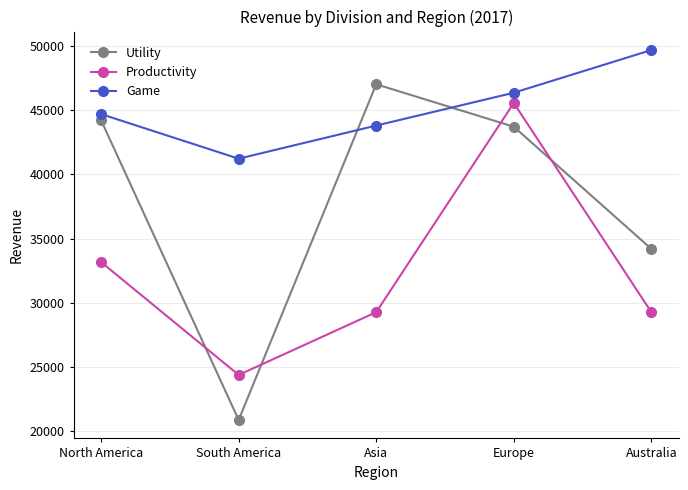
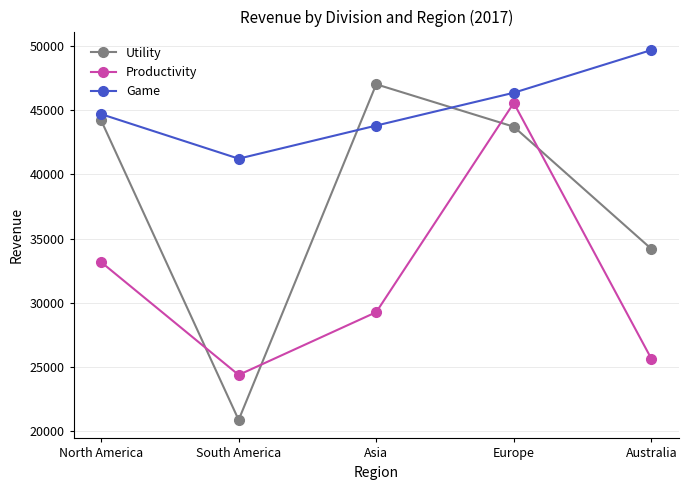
  {
    "Utility": {
      "North America": 44200,
      "South America": 20900,
      "Asia": 47000,
      "Europe": 43700,
      "Australia": 34200
    },
    "Productivity": {
      "North America": 33200,
      "South America": 24400,
      "Asia": 29300,
      "Europe": 45500,
-     "Australia": 29300
+     "Australia": 25700
    },
    "Game": {
      "North America": 44700,
      "South America": 41200,
      "Asia": 43800,
      "Europe": 46300,
      "Australia": 49700
    }
  }
